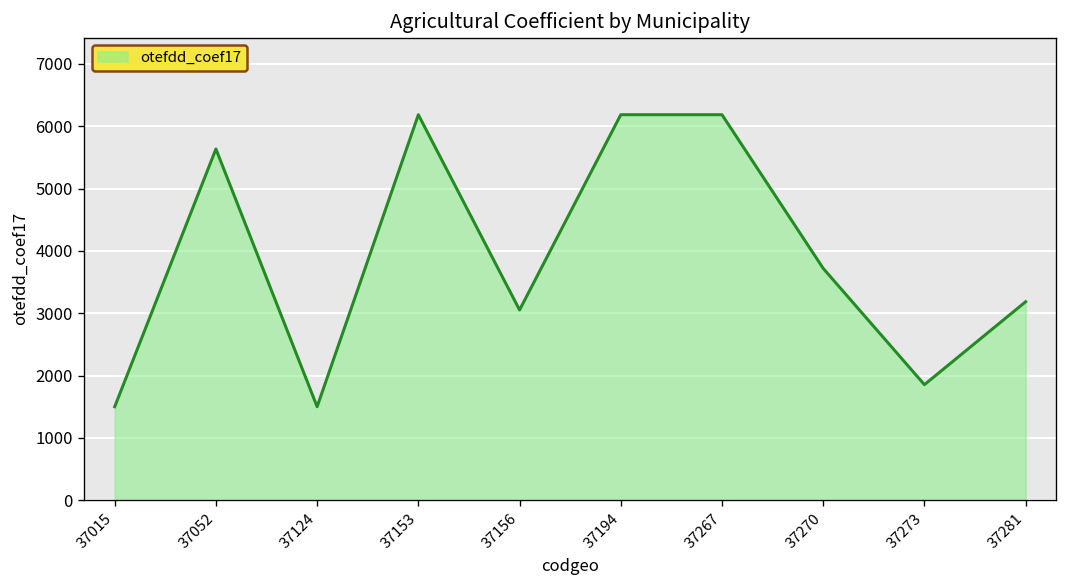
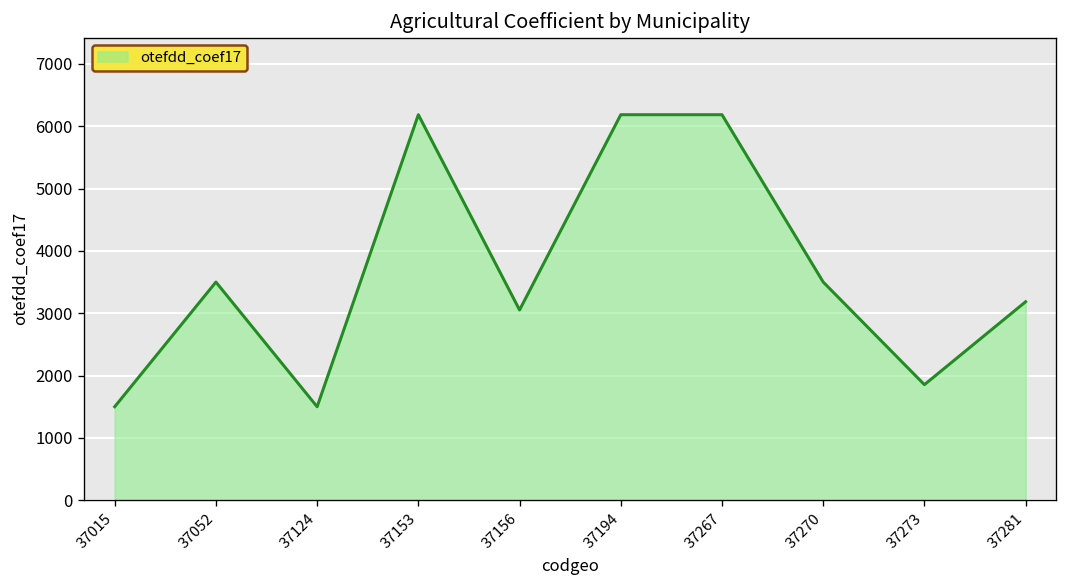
  {
    "37015": 1500,
-   "37052": 5600,
+   "37052": 3500,
    "37124": 1500,
    "37153": 6200,
    "37156": 3100,
    "37194": 6200,
    "37267": 6200,
-   "37270": 3700,
+   "37270": 3500,
    "37273": 1900,
    "37281": 3200
  }
